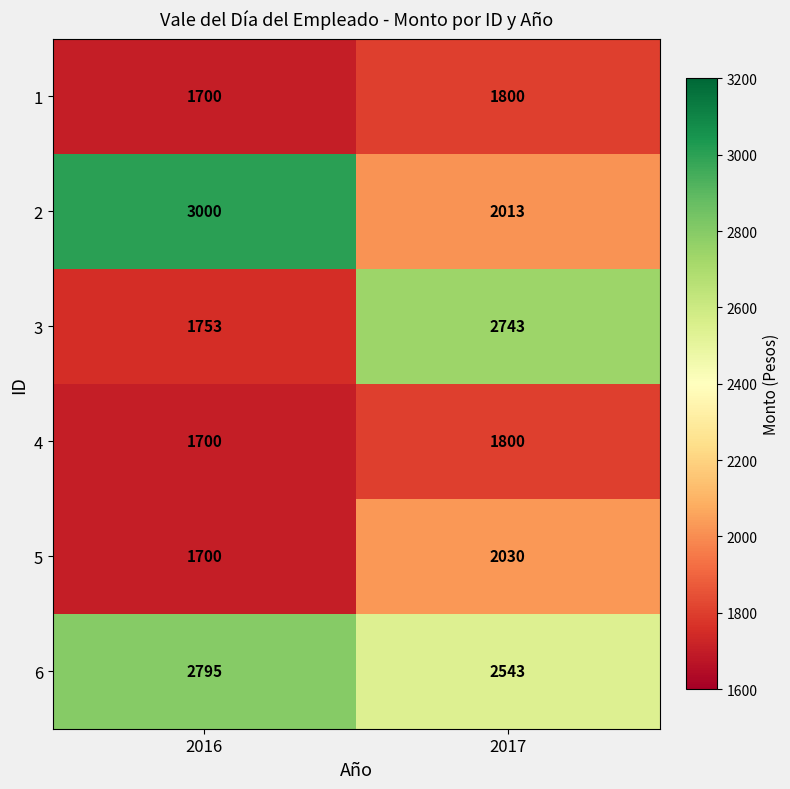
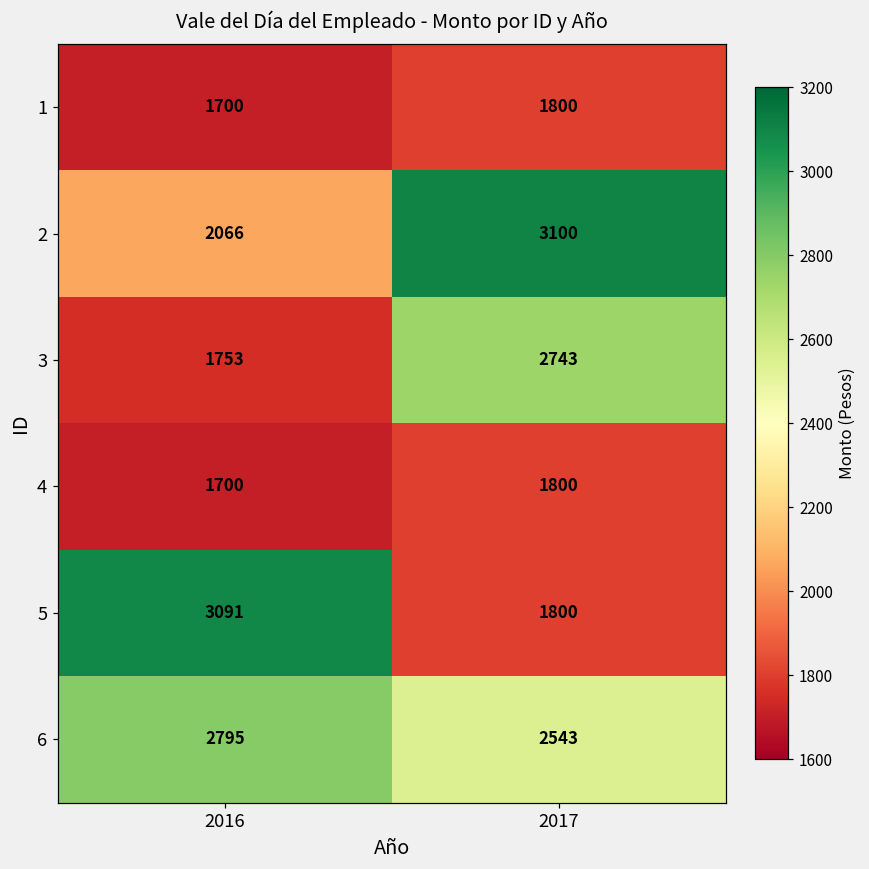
  {
    "1": {
      "2016": 1700,
      "2017": 1800
    },
    "2": {
-     "2016": 3000,
-     "2017": 2013
+     "2016": 2066,
+     "2017": 3100
    },
    "3": {
      "2016": 1753,
      "2017": 2743
    },
    "4": {
      "2016": 1700,
      "2017": 1800
    },
    "5": {
-     "2016": 1700,
-     "2017": 2030
+     "2016": 3091,
+     "2017": 1800
    },
    "6": {
      "2016": 2795,
      "2017": 2543
    }
  }
